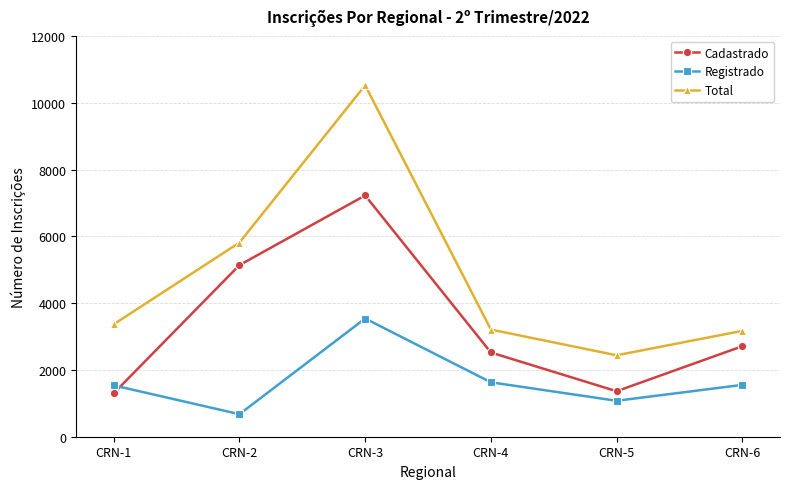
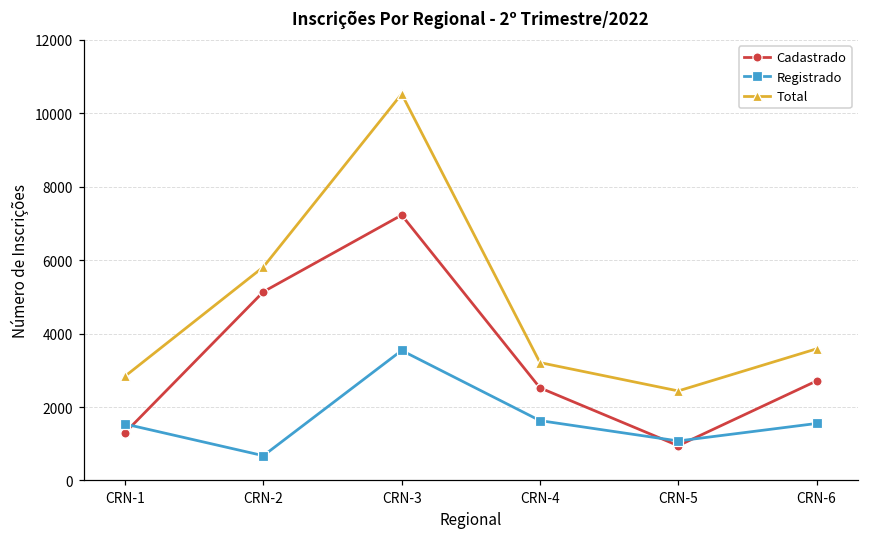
  {
    "Cadastrado": {
      "CRN-1": 1300,
      "CRN-2": 5100,
      "CRN-3": 7200,
      "CRN-4": 2500,
-     "CRN-5": 1400,
+     "CRN-5": 900,
      "CRN-6": 2700
    },
    "Registrado": {
      "CRN-1": 1500,
      "CRN-2": 700,
      "CRN-3": 3500,
      "CRN-4": 1600,
      "CRN-5": 1100,
      "CRN-6": 1600
    },
    "Total": {
-     "CRN-1": 3400,
+     "CRN-1": 2800,
      "CRN-2": 5800,
      "CRN-3": 10500,
      "CRN-4": 3200,
      "CRN-5": 2400,
-     "CRN-6": 3200
+     "CRN-6": 3600
    }
  }
